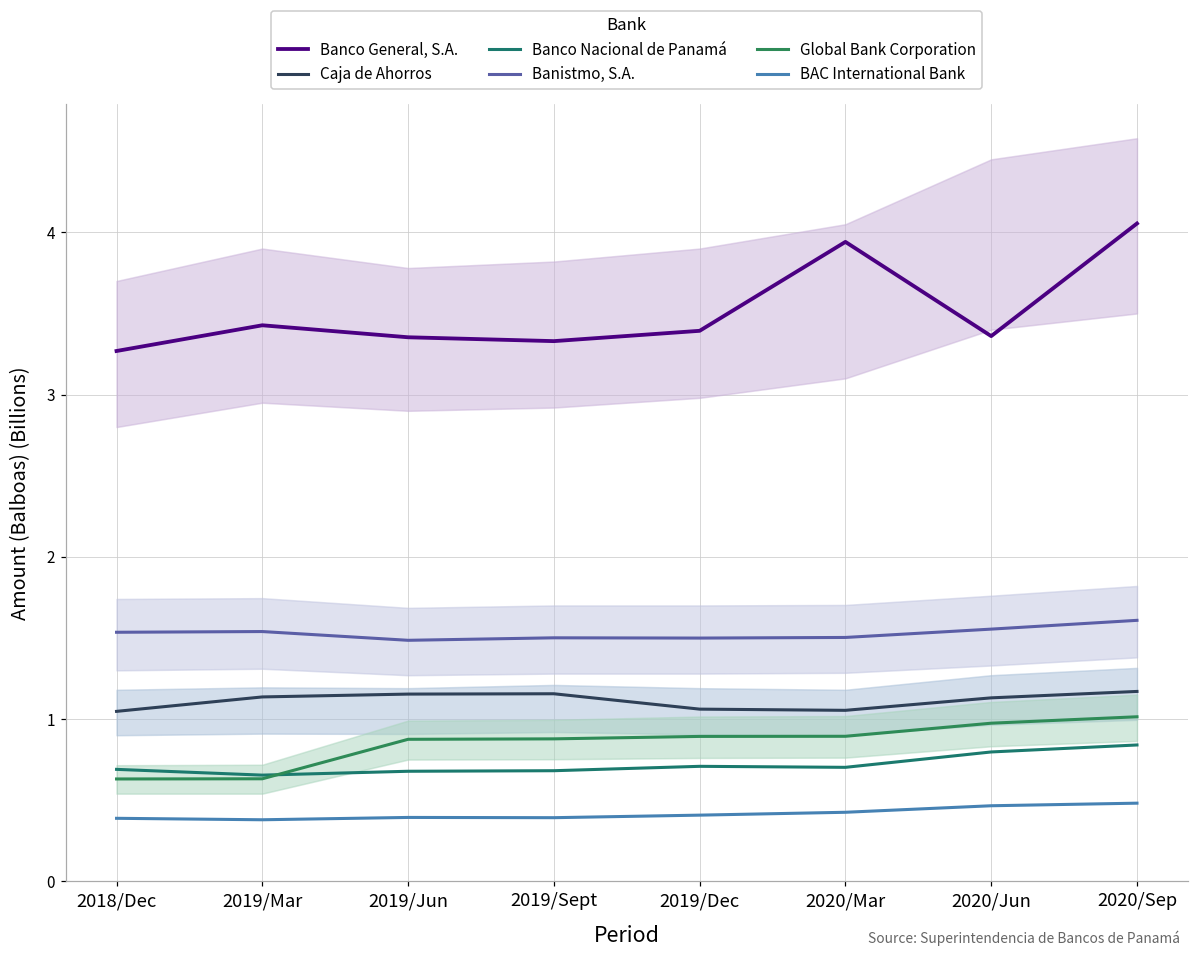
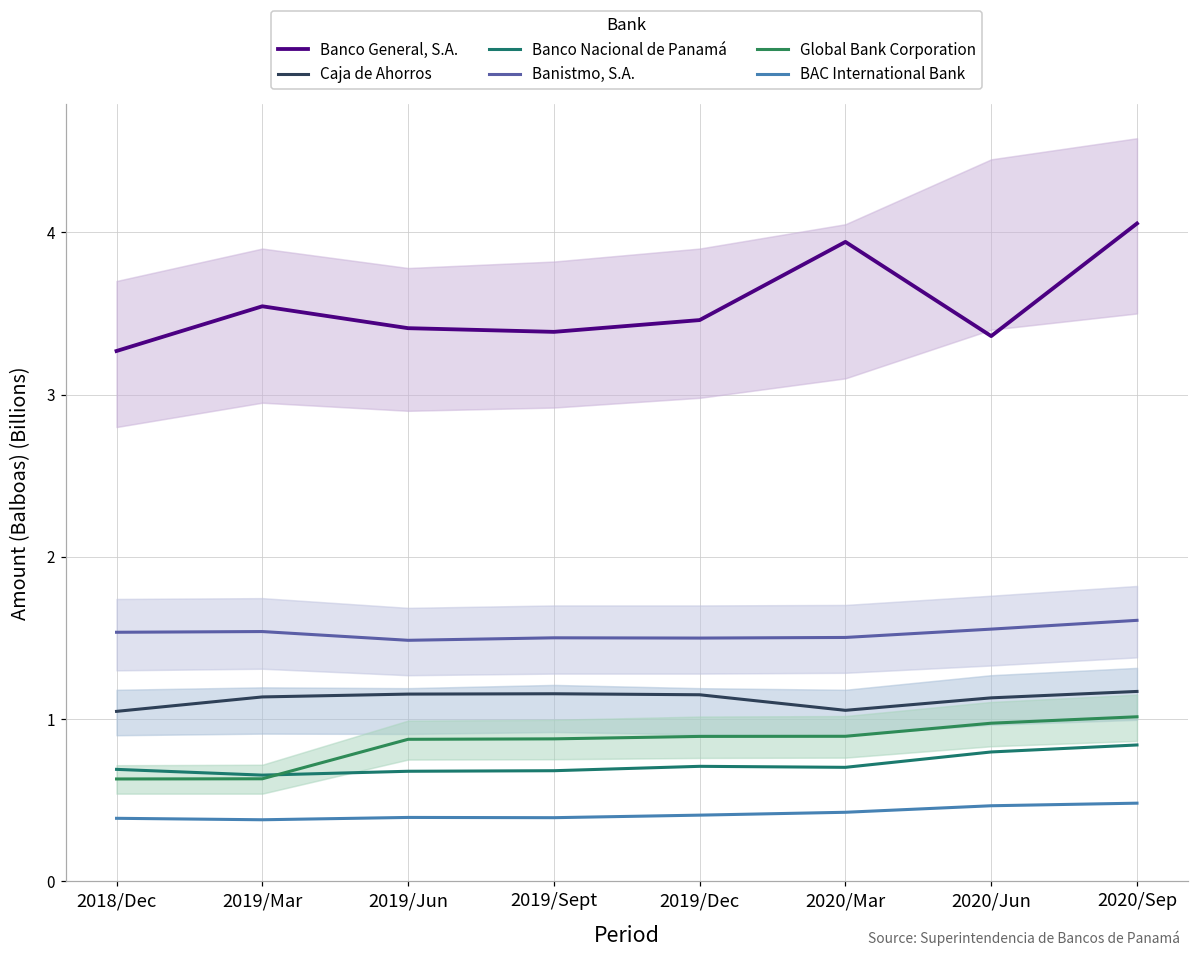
  {
    "Banco General, S.A.": {
      "2018/Dec": 3.27,
-     "2019/Mar": 3.43,
-     "2019/Jun": 3.35,
-     "2019/Sept": 3.33,
-     "2019/Dec": 3.39,
+     "2019/Mar": 3.54,
+     "2019/Jun": 3.41,
+     "2019/Sept": 3.39,
+     "2019/Dec": 3.46,
      "2020/Mar": 3.94,
      "2020/Jun": 3.36,
      "2020/Sep": 4.05
    },
    "Caja de Ahorros": {
      "2018/Dec": 1.05,
      "2019/Mar": 1.14,
      "2019/Jun": 1.15,
      "2019/Sept": 1.16,
-     "2019/Dec": 1.06,
+     "2019/Dec": 1.15,
      "2020/Mar": 1.05,
      "2020/Jun": 1.13,
      "2020/Sep": 1.17
    }
  }
